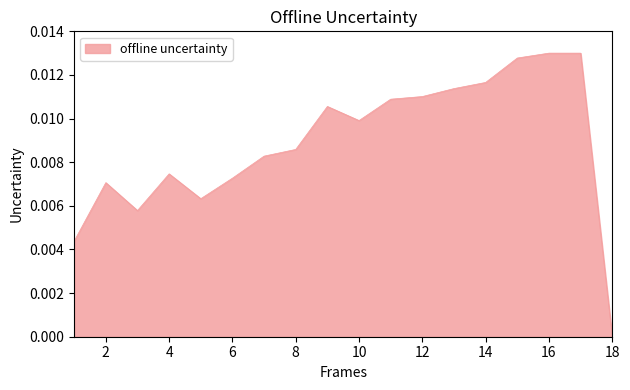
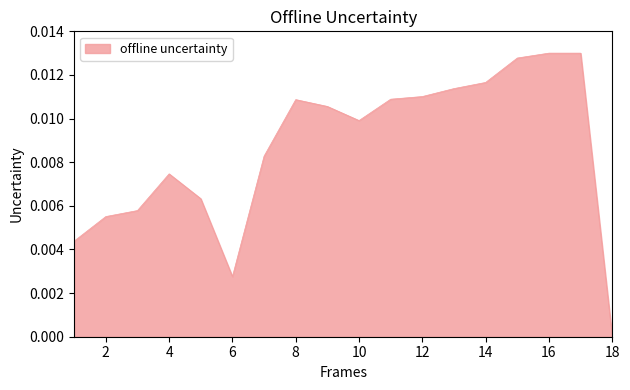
  {
-   "2": 0.0071,
+   "2": 0.0055,
    "4": 0.0075,
-   "6": 0.0073,
-   "8": 0.0086,
+   "6": 0.0028,
+   "8": 0.0109,
    "10": 0.0099,
    "12": 0.0110,
    "14": 0.0117,
    "16": 0.0130,
    "18": 0.0000
  }
